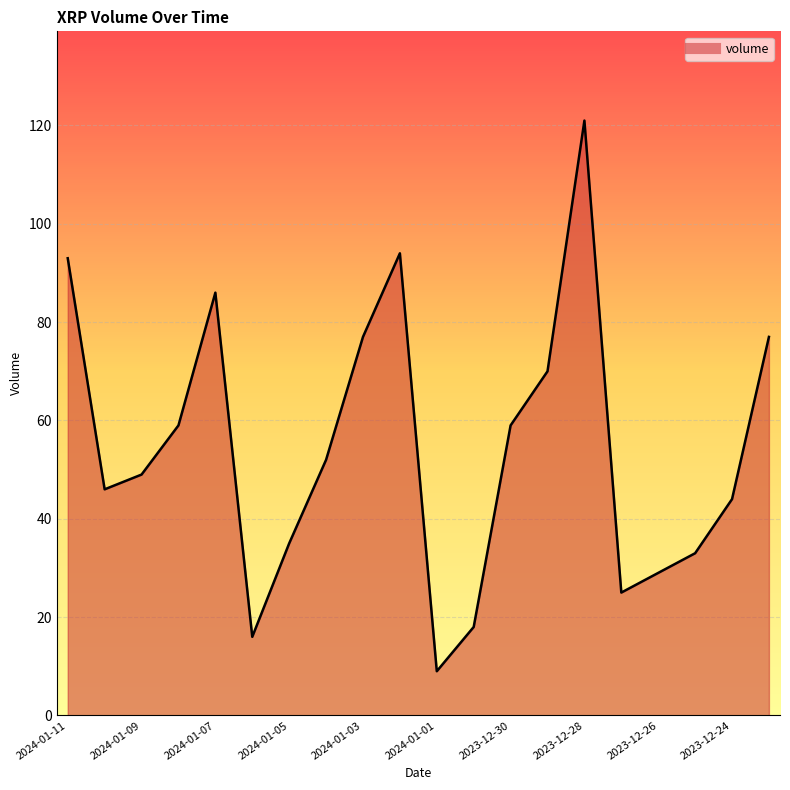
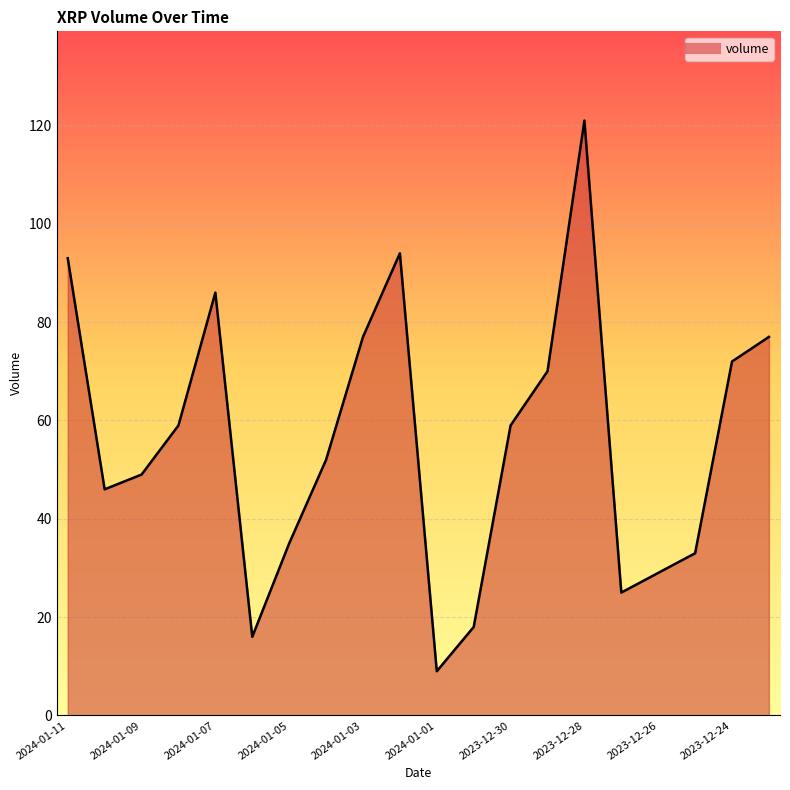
  {
    "2024-01-11": 93,
    "2024-01-09": 49,
    "2024-01-07": 86,
    "2024-01-05": 35,
    "2024-01-03": 77,
    "2024-01-01": 9,
    "2023-12-30": 59,
    "2023-12-28": 121,
    "2023-12-26": 29,
-   "2023-12-24": 44
+   "2023-12-24": 72
  }
